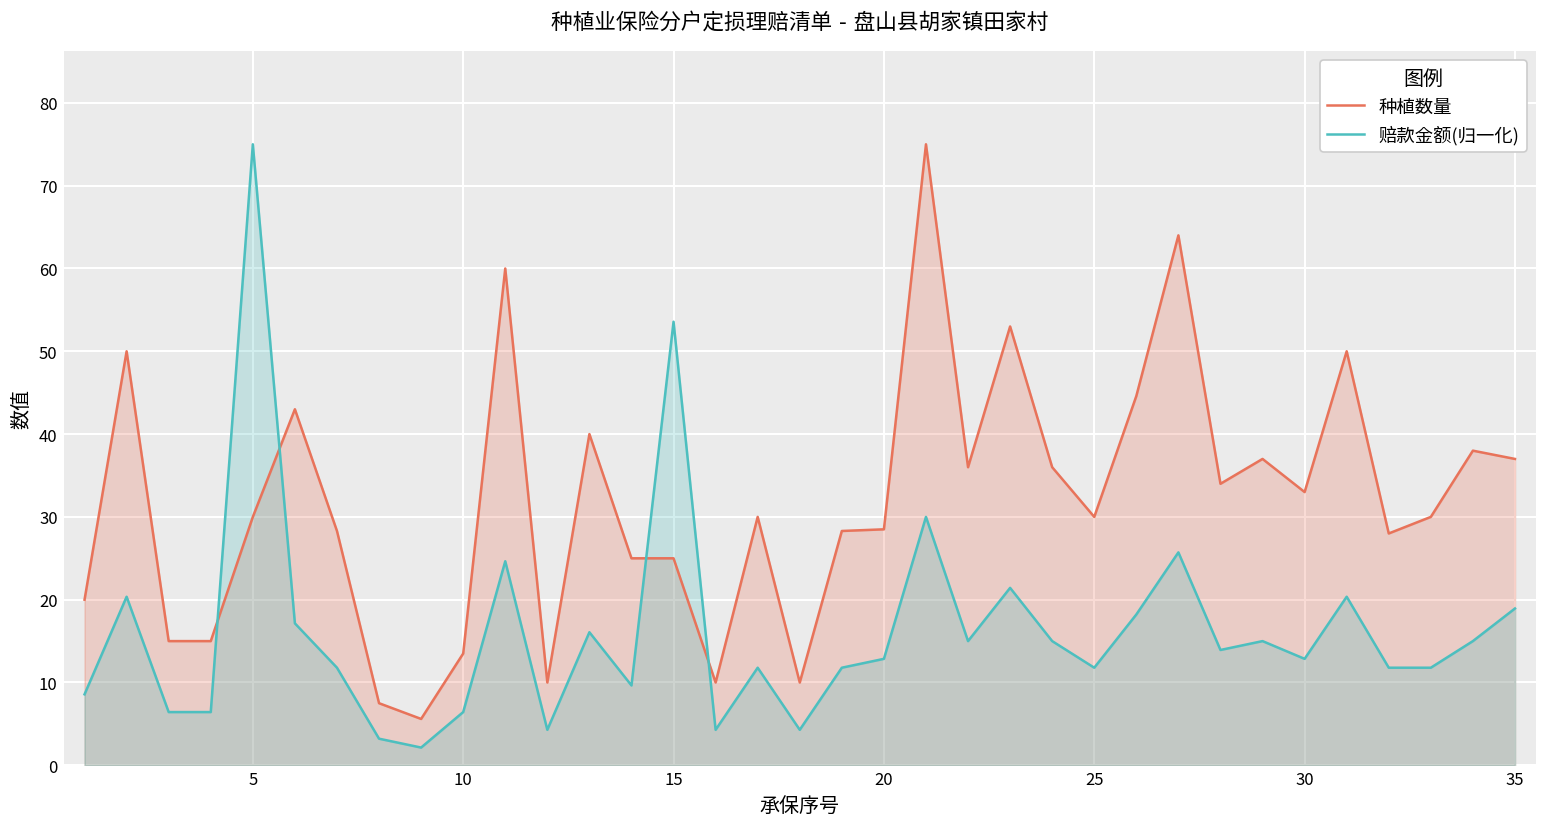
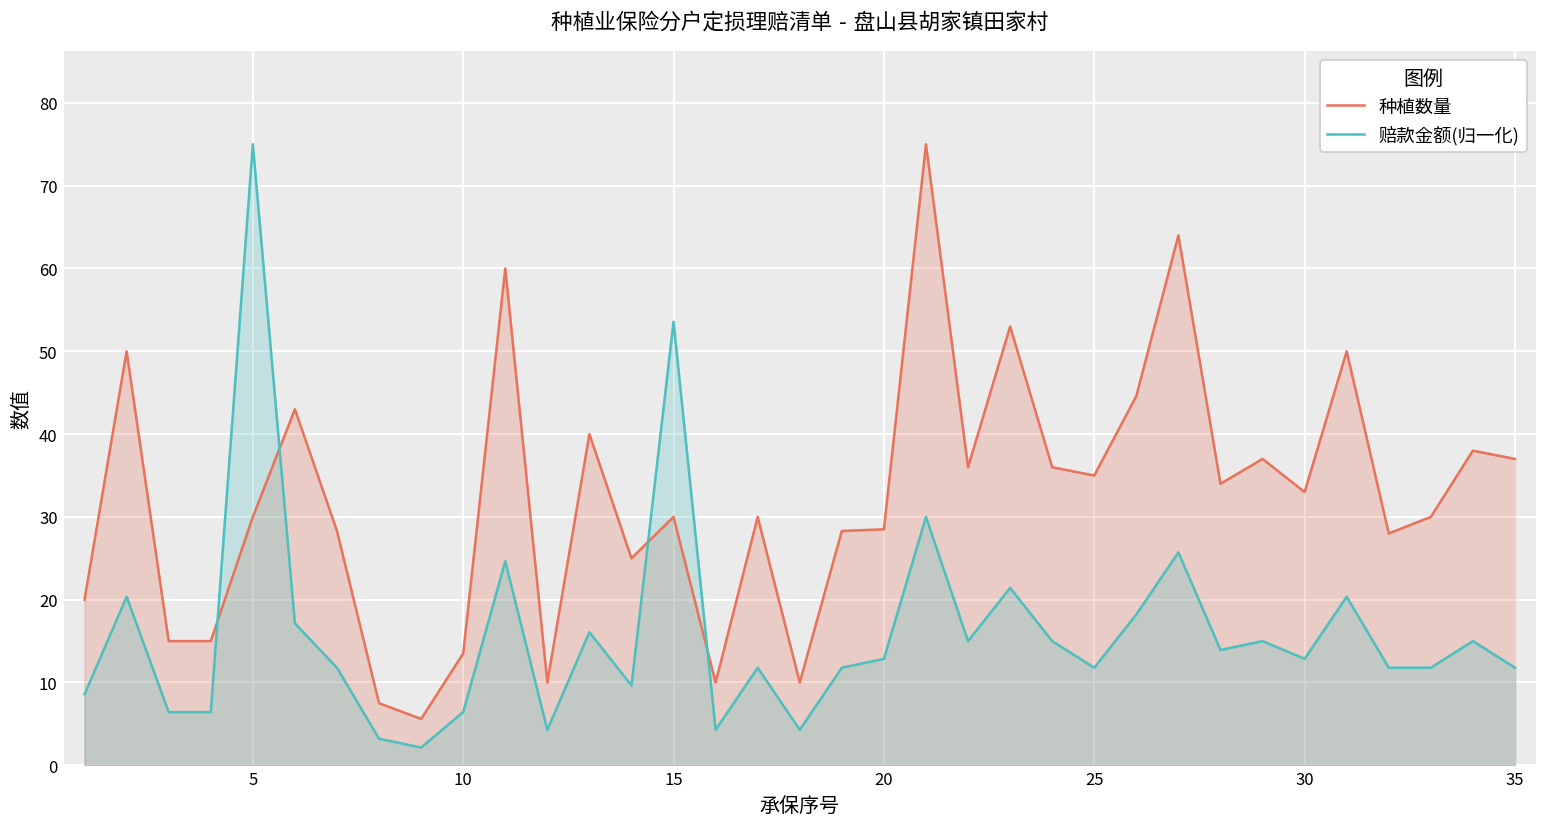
  {
    "种植数量": {
      "5": 30,
      "10": 14,
-     "15": 25,
+     "15": 30,
      "20": 29,
-     "25": 30,
+     "25": 35,
      "30": 33,
      "35": 37
    },
    "赔款金额(归一化)": {
      "5": 75,
      "10": 6,
      "15": 54,
      "20": 13,
      "25": 12,
      "30": 13,
-     "35": 19
+     "35": 12
    }
  }
